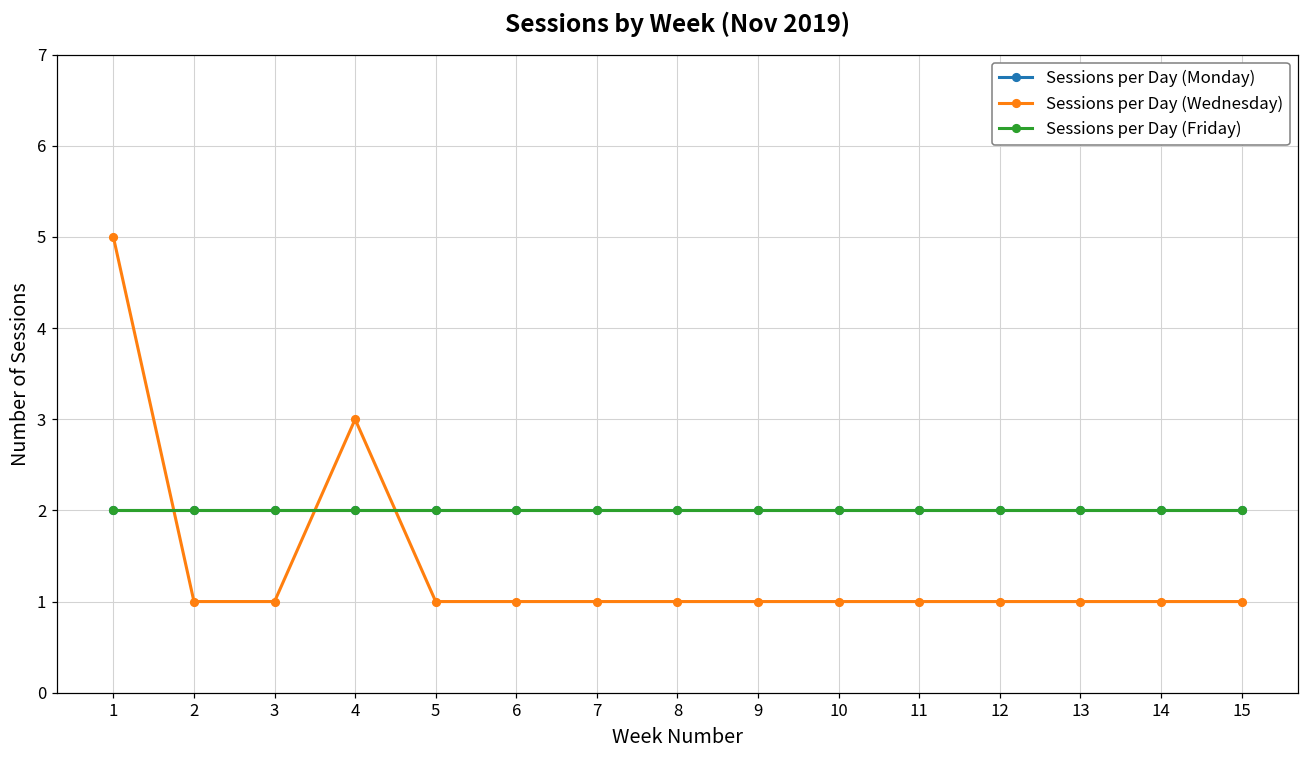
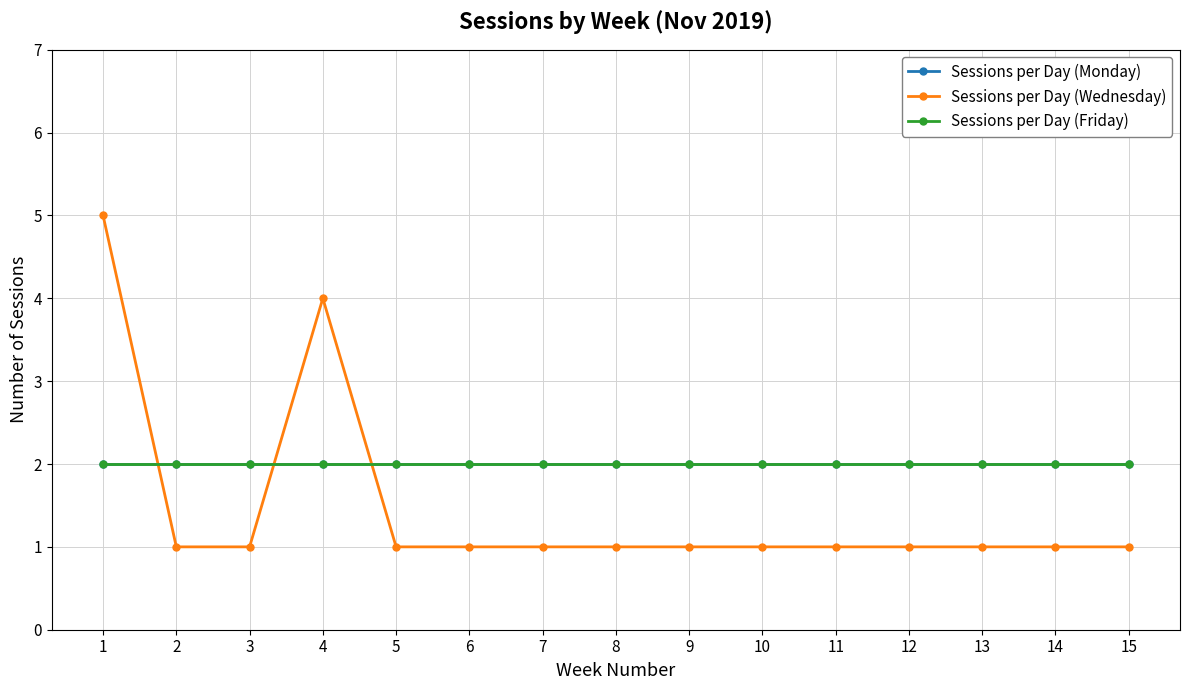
  {
    "Sessions per Day (Friday)": {
      "1": 2,
      "2": 2,
      "3": 2,
      "4": 2,
      "5": 2,
      "6": 2,
      "7": 2,
      "8": 2,
      "9": 2,
      "10": 2,
      "11": 2,
      "12": 2,
      "13": 2,
      "14": 2,
      "15": 2
    },
    "Sessions per Day (Wednesday)": {
      "1": 5,
      "2": 1,
      "3": 1,
-     "4": 3,
+     "4": 4,
      "5": 1,
      "6": 1,
      "7": 1,
      "8": 1,
      "9": 1,
      "10": 1,
      "11": 1,
      "12": 1,
      "13": 1,
      "14": 1,
      "15": 1
    }
  }
